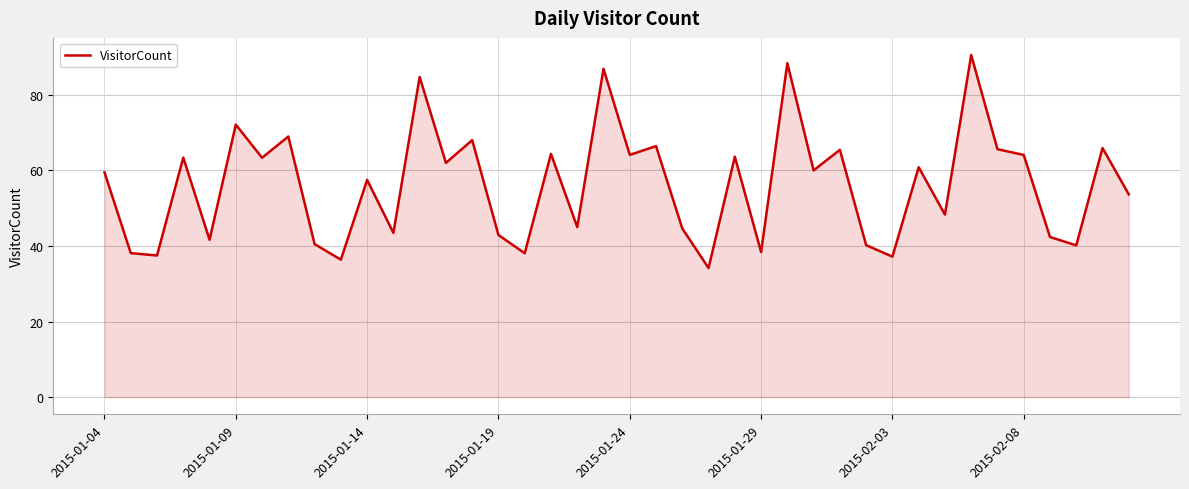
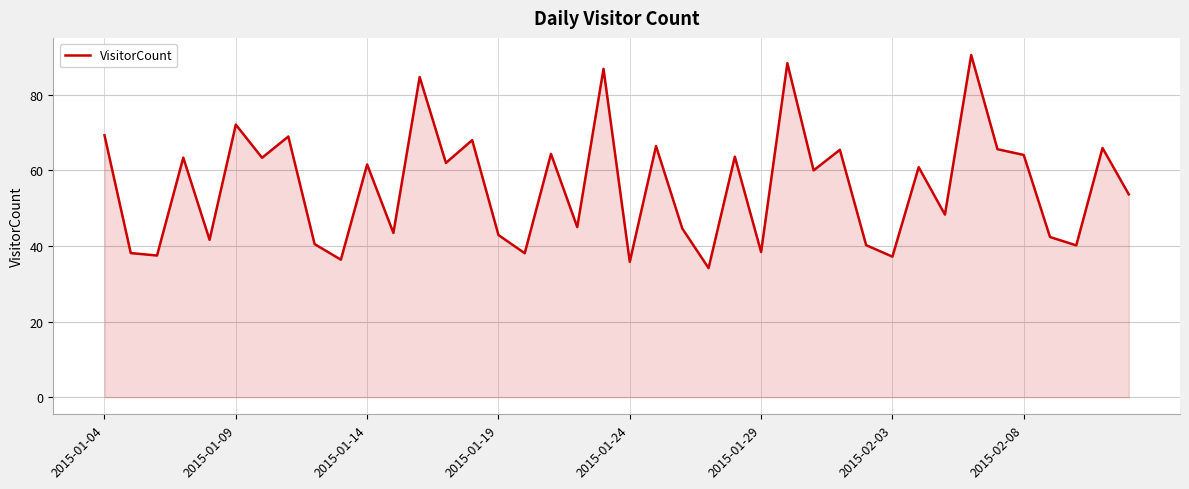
  {
-   "2015-01-04": 59,
+   "2015-01-04": 69,
    "2015-01-09": 72,
-   "2015-01-14": 57,
+   "2015-01-14": 62,
    "2015-01-19": 43,
-   "2015-01-24": 64,
+   "2015-01-24": 36,
    "2015-01-29": 38,
    "2015-02-03": 37,
    "2015-02-08": 64
  }
